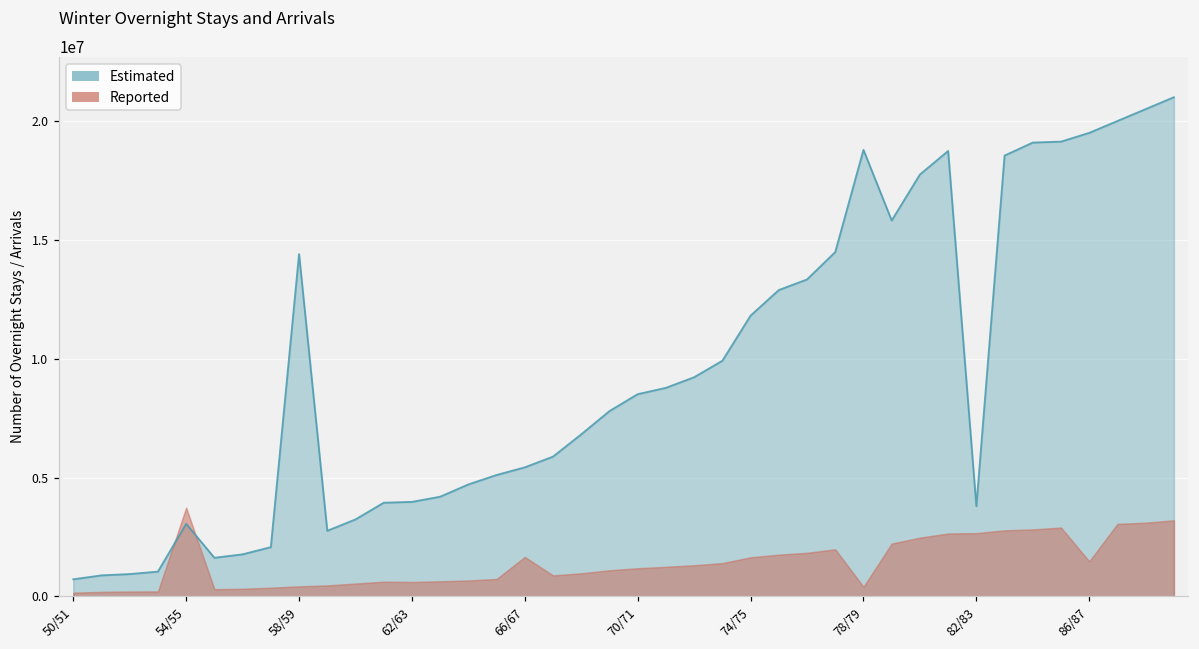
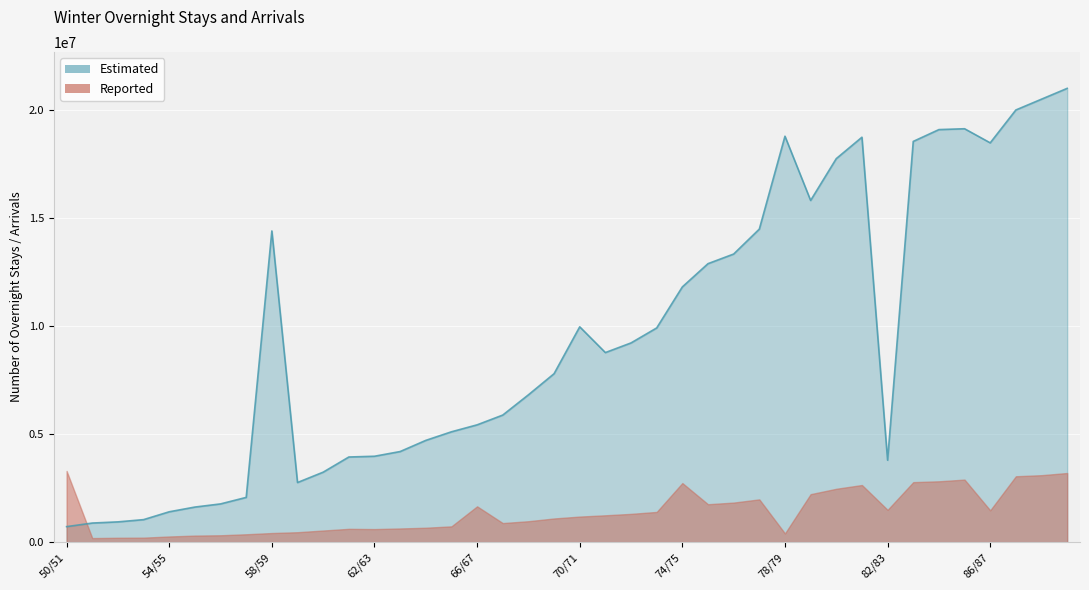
  {
    "Estimated": {
      "50/51": 700000,
-     "54/55": 3100000,
+     "54/55": 1400000,
      "58/59": 14400000,
      "62/63": 4000000,
      "66/67": 5400000,
-     "70/71": 8500000,
+     "70/71": 10000000,
      "74/75": 11800000,
      "78/79": 18800000,
      "82/83": 3800000,
-     "86/87": 19500000
+     "86/87": 18500000
    },
    "Reported": {
-     "50/51": 200000,
-     "54/55": 3700000,
+     "50/51": 3300000,
+     "54/55": 300000,
      "58/59": 400000,
      "62/63": 600000,
      "66/67": 1700000,
      "70/71": 1200000,
-     "74/75": 1600000,
+     "74/75": 2700000,
      "78/79": 400000,
-     "82/83": 2700000,
+     "82/83": 1500000,
      "86/87": 1500000
    }
  }
